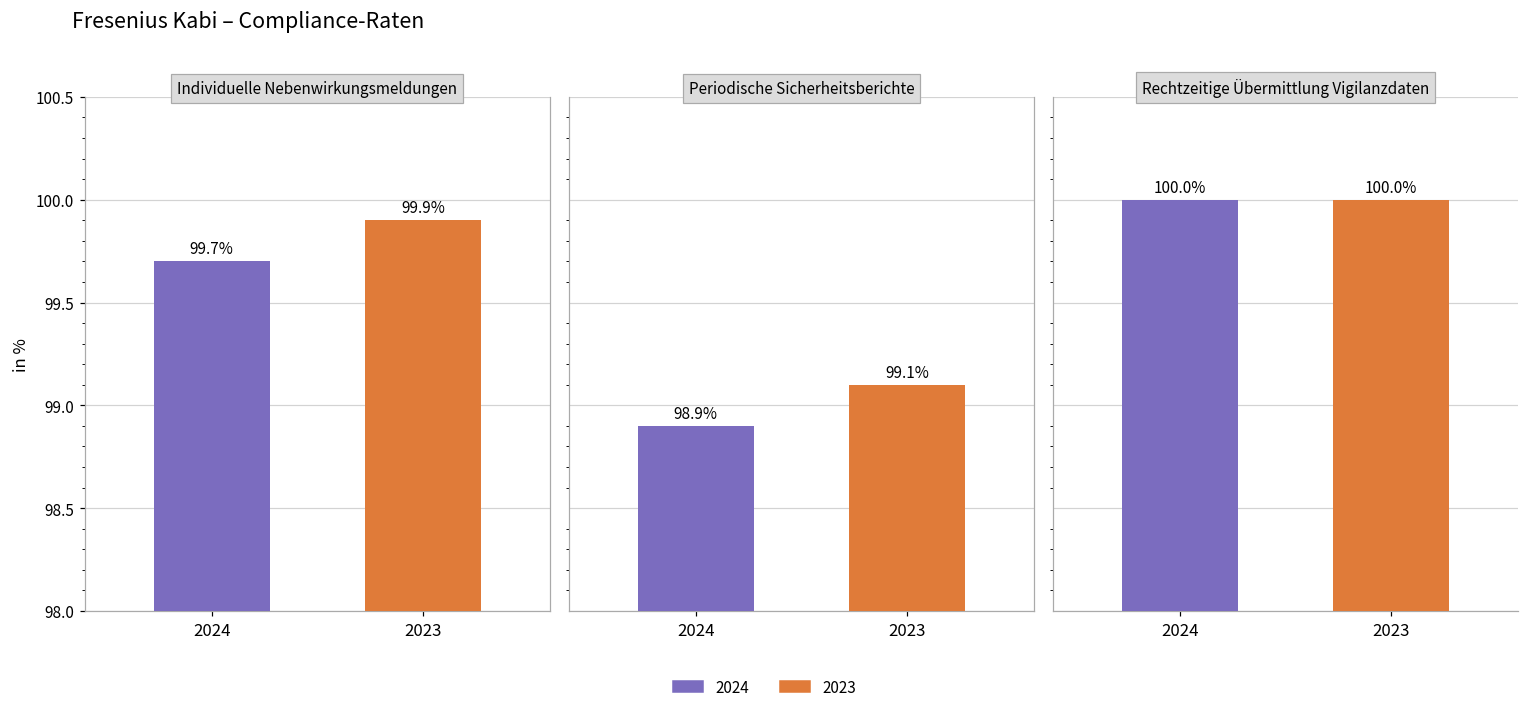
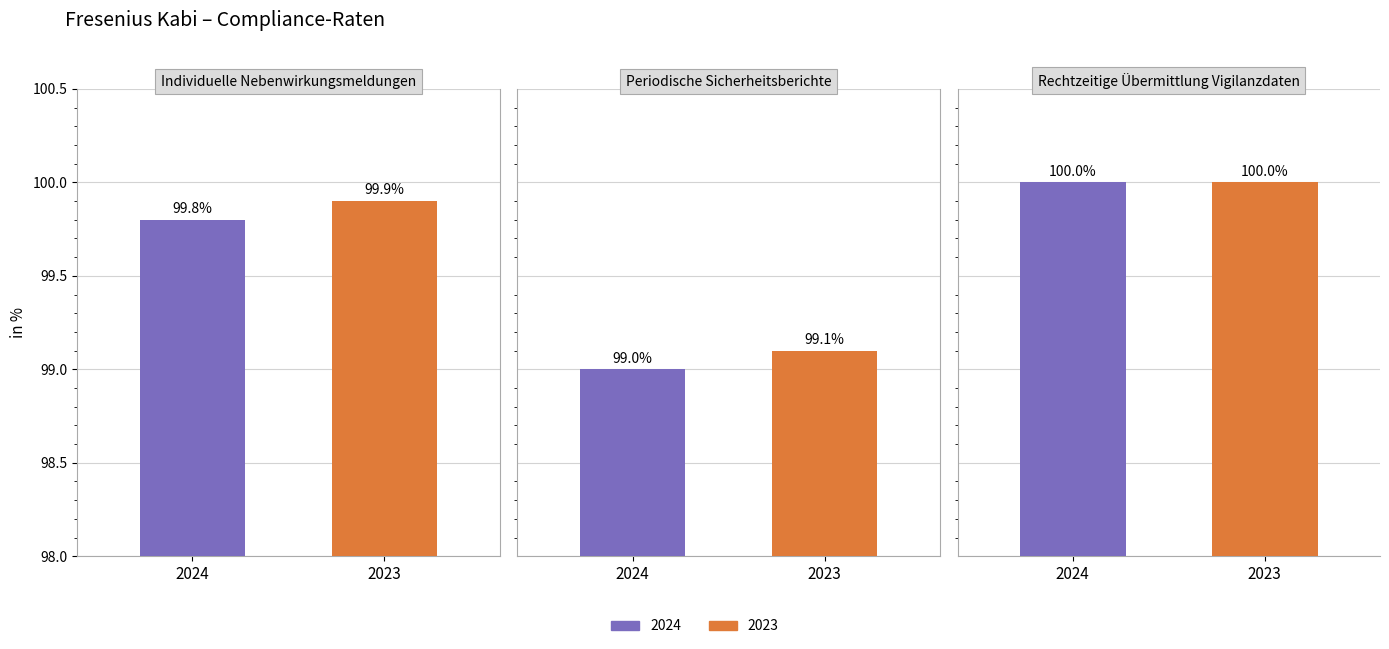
  {
    "Individuelle Nebenwirkungsmeldungen": {
-     "2024": "99.7%",
+     "2024": "99.8%",
      "2023": "99.9%"
    },
    "Periodische Sicherheitsberichte": {
-     "2024": "98.9%",
+     "2024": "99.0%",
      "2023": "99.1%"
    },
    "Rechtzeitige Übermittlung Vigilanzdaten": {
      "2024": "100.0%",
      "2023": "100.0%"
    }
  }
